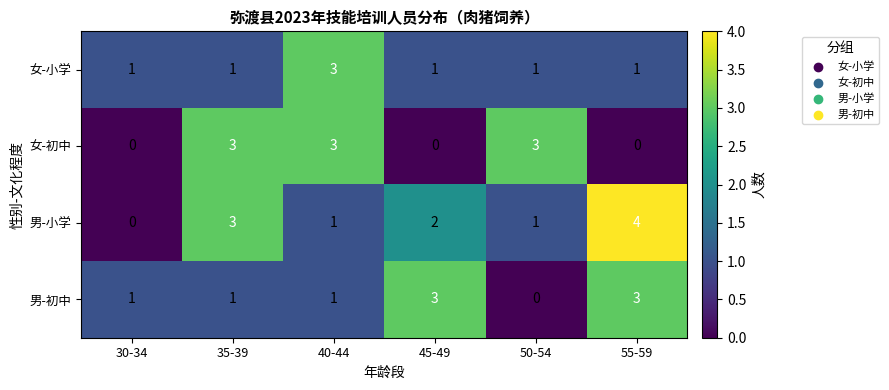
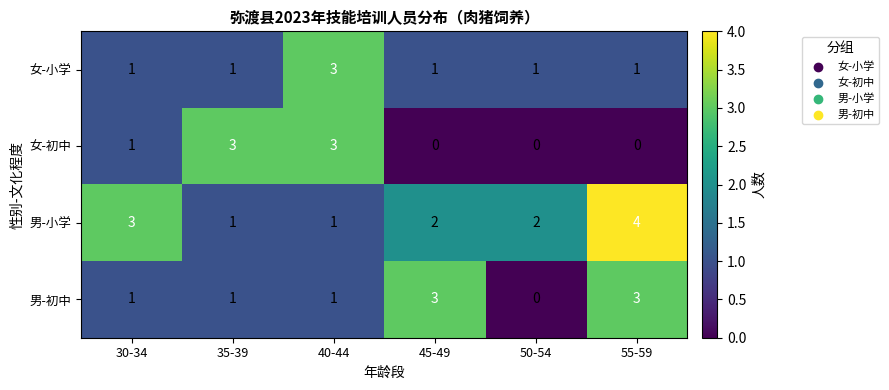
  {
    "女-小学": {
      "30-34": 1,
      "35-39": 1,
      "40-44": 3,
      "45-49": 1,
      "50-54": 1,
      "55-59": 1
    },
    "女-初中": {
-     "30-34": 0,
+     "30-34": 1,
      "35-39": 3,
      "40-44": 3,
      "45-49": 0,
-     "50-54": 3,
+     "50-54": 0,
      "55-59": 0
    },
    "男-小学": {
-     "30-34": 0,
-     "35-39": 3,
+     "30-34": 3,
+     "35-39": 1,
      "40-44": 1,
      "45-49": 2,
-     "50-54": 1,
+     "50-54": 2,
      "55-59": 4
    },
    "男-初中": {
      "30-34": 1,
      "35-39": 1,
      "40-44": 1,
      "45-49": 3,
      "50-54": 0,
      "55-59": 3
    }
  }
